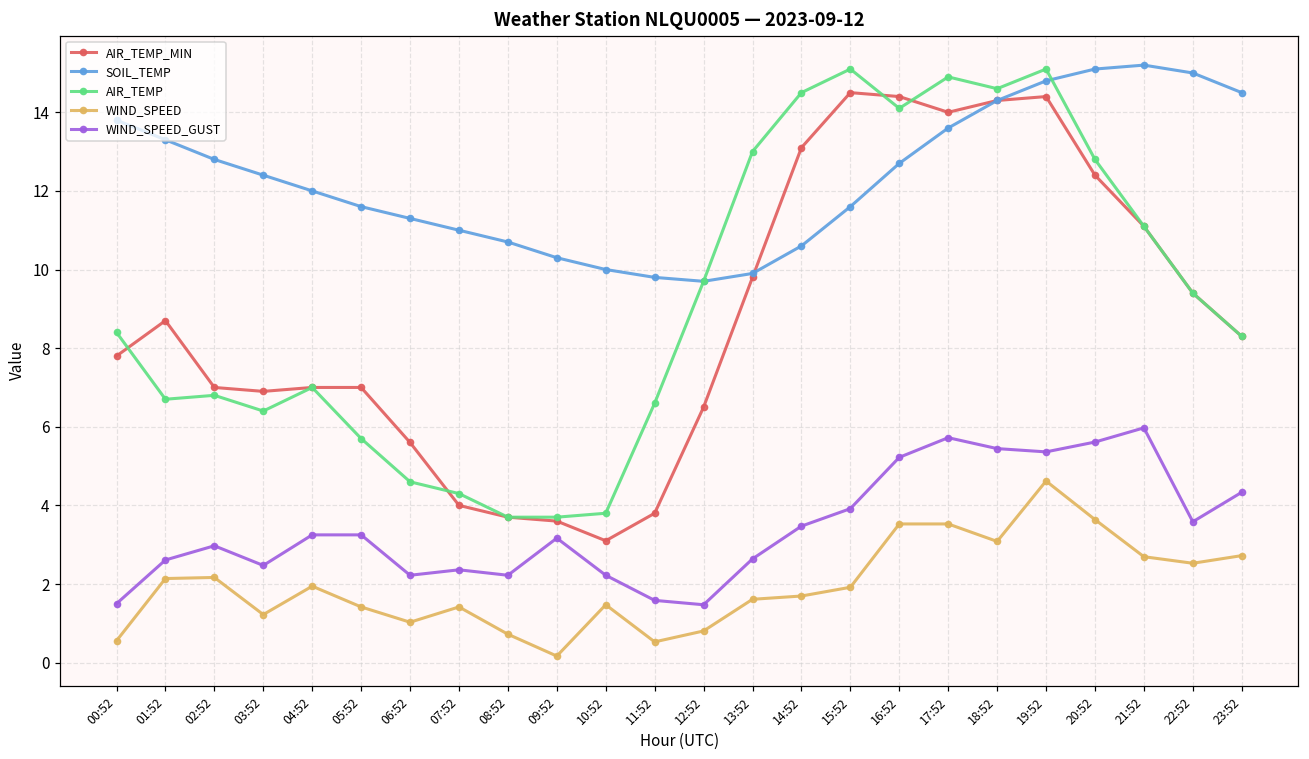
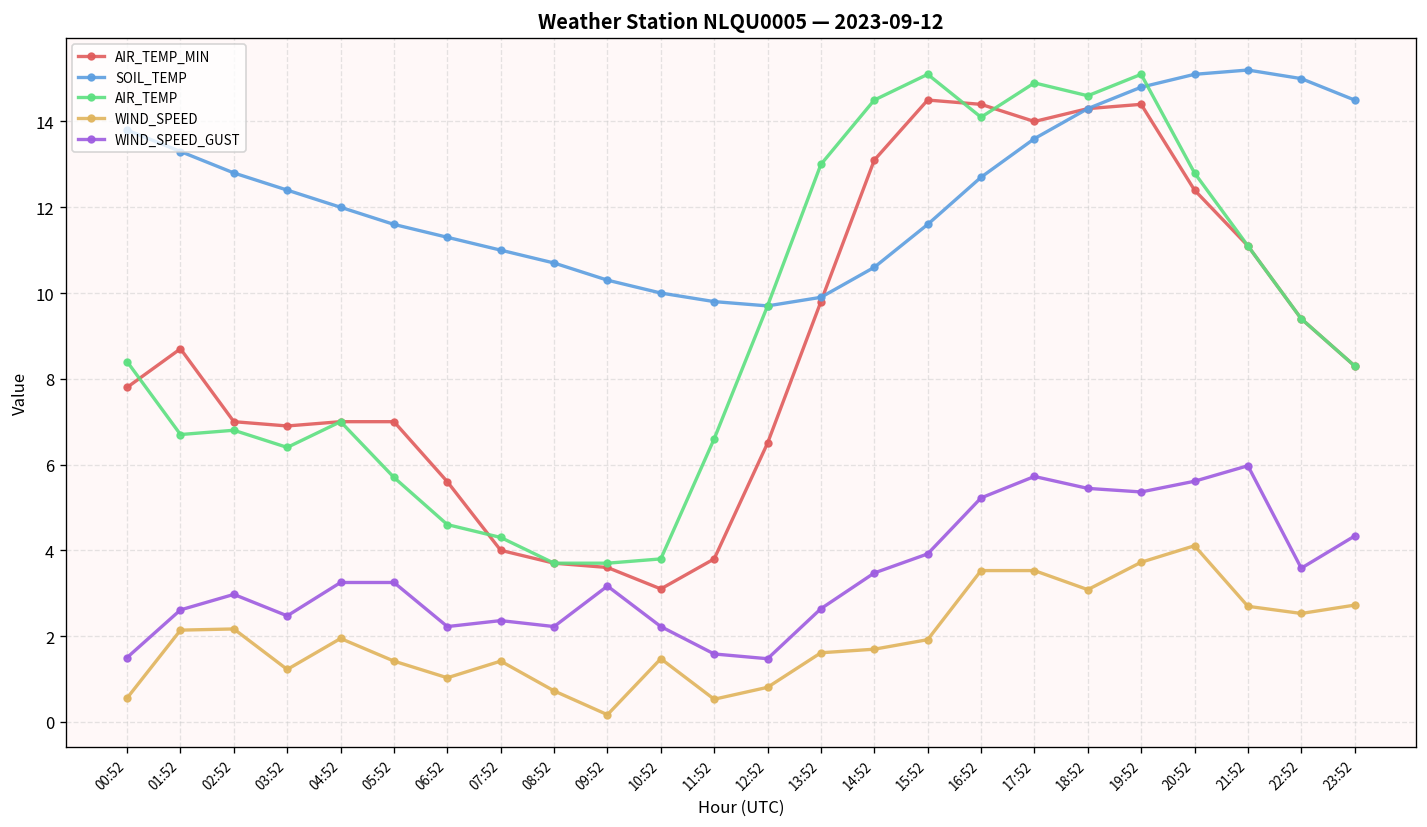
  {
    "AIR_TEMP_MIN": {
      "00:52": 7.8,
      "01:52": 8.7,
      "02:52": 7.0,
      "03:52": 6.9,
      "05:52": 7.0,
      "06:52": 5.6,
      "07:52": 4.0,
      "09:52": 3.6,
      "10:52": 3.1,
      "11:52": 3.8,
      "12:52": 6.5,
      "13:52": 9.8,
      "14:52": 13.1,
      "15:52": 14.5,
      "16:52": 14.4,
      "17:52": 14.0,
      "19:52": 14.4,
      "20:52": 12.4
    },
    "SOIL_TEMP": {
      "01:52": 13.3,
      "02:52": 12.8,
      "03:52": 12.4,
      "04:52": 12.0,
      "05:52": 11.6,
      "06:52": 11.3,
      "07:52": 11.0,
      "08:52": 10.7,
      "09:52": 10.3,
      "10:52": 10.0,
      "11:52": 9.8,
      "13:52": 9.9,
      "14:52": 10.6,
      "15:52": 11.6,
      "16:52": 12.7,
      "17:52": 13.6,
      "19:52": 14.8,
      "20:52": 15.1,
      "21:52": 15.2,
      "22:52": 15.0,
      "23:52": 14.5
    },
    "AIR_TEMP": {
      "00:52": 8.4,
      "01:52": 6.7,
      "02:52": 6.8,
      "03:52": 6.4,
      "05:52": 5.7,
      "06:52": 4.6,
      "07:52": 4.3,
      "09:52": 3.7,
      "10:52": 3.8,
      "11:52": 6.6,
      "13:52": 13.0,
      "14:52": 14.5,
      "15:52": 15.1,
      "16:52": 14.1,
      "17:52": 14.9,
      "18:52": 14.6,
      "19:52": 15.1,
      "20:52": 12.8
    },
    "WIND_SPEED": {
      "00:52": 0.6,
      "01:52": 2.1,
      "02:52": 2.2,
      "03:52": 1.2,
      "04:52": 1.9,
      "05:52": 1.4,
      "06:52": 1.0,
      "07:52": 1.4,
      "08:52": 0.7,
      "09:52": 0.2,
      "10:52": 1.5,
      "11:52": 0.5,
      "12:52": 0.8,
      "13:52": 1.6,
      "14:52": 1.7,
      "15:52": 1.9,
      "16:52": 3.5,
      "17:52": 3.5,
      "18:52": 3.1,
-     "19:52": 4.6,
-     "20:52": 3.6,
+     "19:52": 3.7,
+     "20:52": 4.1,
      "21:52": 2.7,
      "22:52": 2.5,
      "23:52": 2.7
    },
    "WIND_SPEED_GUST": {
      "00:52": 1.5,
      "01:52": 2.6,
      "02:52": 3.0,
      "03:52": 2.5,
      "04:52": 3.3,
      "05:52": 3.3,
      "06:52": 2.2,
      "07:52": 2.4,
      "08:52": 2.2,
      "09:52": 3.2,
      "10:52": 2.2,
      "11:52": 1.6,
      "12:52": 1.5,
      "13:52": 2.6,
      "14:52": 3.5,
      "15:52": 3.9,
      "16:52": 5.2,
      "17:52": 5.7,
      "18:52": 5.4,
      "19:52": 5.4,
      "20:52": 5.6,
      "21:52": 6.0,
      "22:52": 3.6,
      "23:52": 4.3
    }
  }
